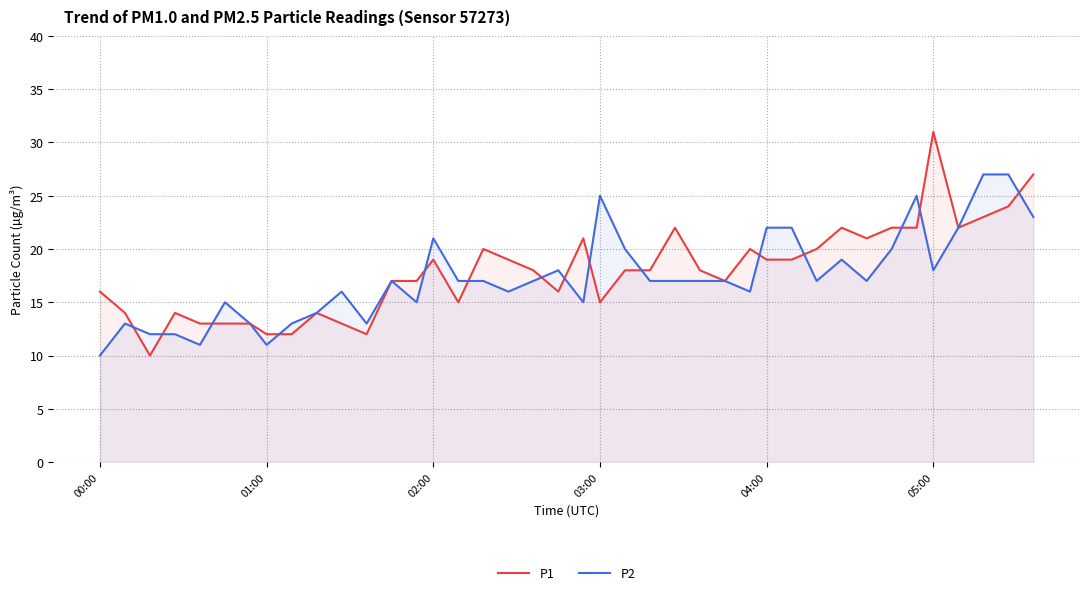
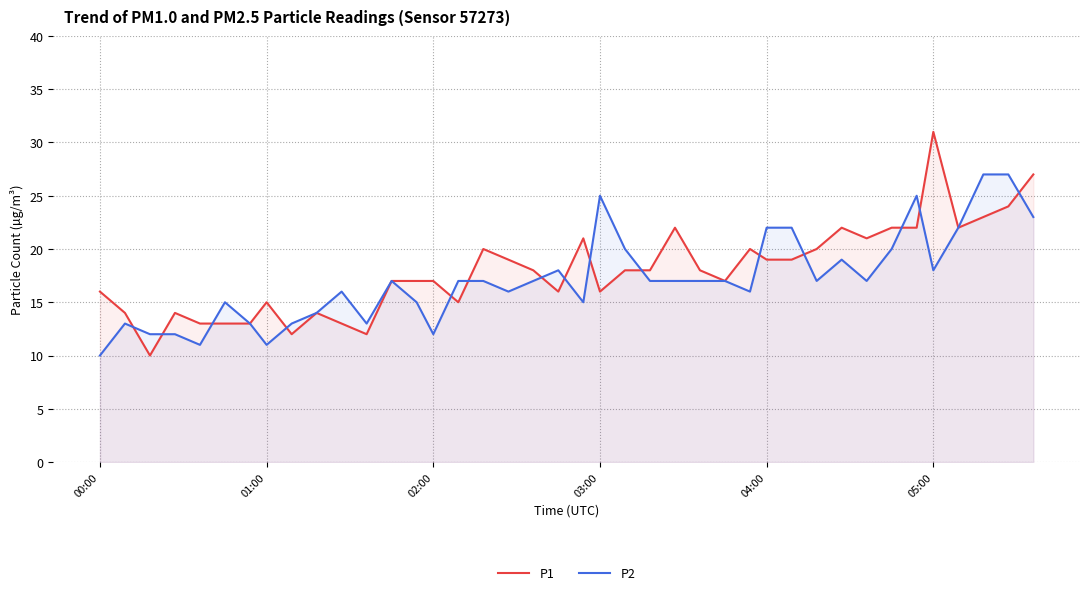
  {
    "P1": {
      "00:00": 16,
-     "01:00": 12,
-     "02:00": 19,
-     "03:00": 15,
+     "01:00": 15,
+     "02:00": 17,
+     "03:00": 16,
      "04:00": 19,
      "05:00": 31
    },
    "P2": {
      "00:00": 10,
      "01:00": 11,
-     "02:00": 21,
+     "02:00": 12,
      "03:00": 25,
      "04:00": 22,
      "05:00": 18
    }
  }
